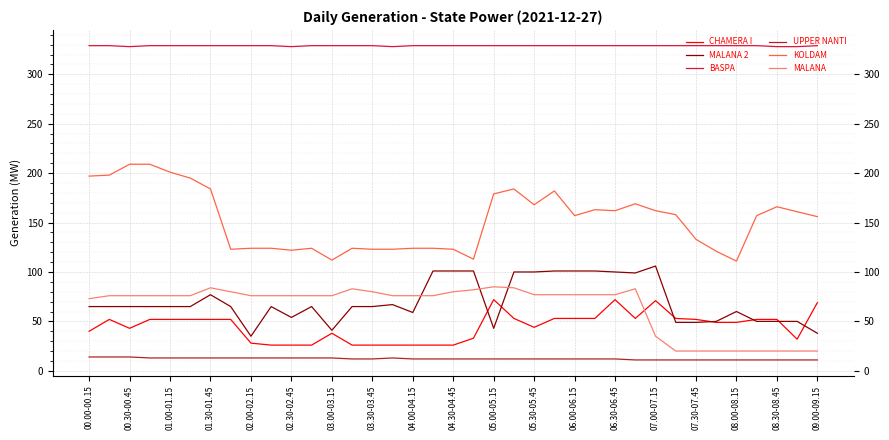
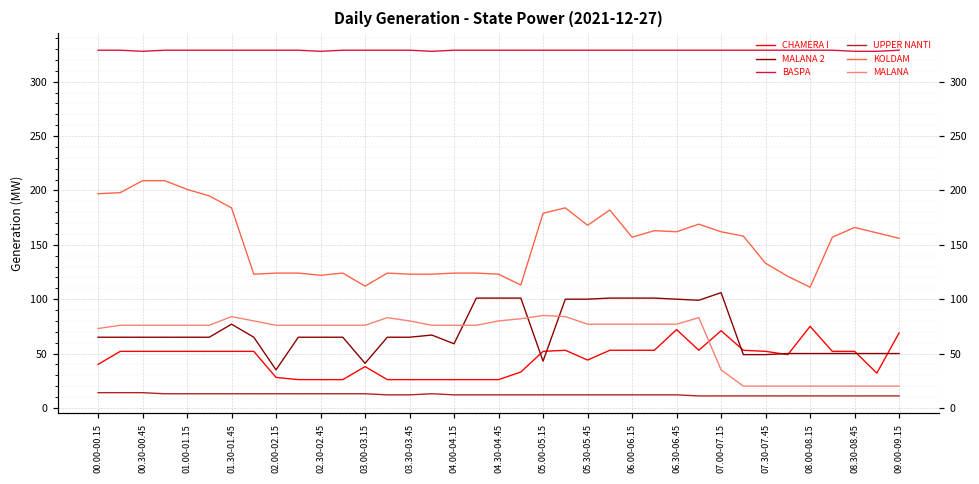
  {
    "CHAMERA I": {
      "00.00-00.15": 40,
-     "00.30-00.45": 40,
+     "00.30-00.45": 50,
      "01.00-01.15": 50,
      "01.30-01.45": 50,
      "02.00-02.15": 30,
      "02.30-02.45": 30,
      "03.00-03.15": 40,
      "03.30-03.45": 30,
      "04.00-04.15": 30,
      "04.30-04.45": 30,
-     "05.00-05.15": 70,
+     "05.00-05.15": 50,
      "05.30-05.45": 40,
      "06.00-06.15": 50,
      "06.30-06.45": 70,
      "07.00-07.15": 70,
      "07.30-07.45": 50,
-     "08.00-08.15": 50,
+     "08.00-08.15": 80,
      "09.00-09.15": 70
    },
    "MALANA 2": {
      "00.00-00.15": 70,
      "00.30-00.45": 70,
      "01.00-01.15": 70,
      "01.30-01.45": 80,
      "02.00-02.15": 40,
-     "02.30-02.45": 50,
+     "02.30-02.45": 70,
      "03.00-03.15": 40,
      "03.30-03.45": 70,
      "04.00-04.15": 60,
      "04.30-04.45": 100,
      "05.00-05.15": 40,
      "05.30-05.45": 100,
      "06.00-06.15": 100,
      "06.30-06.45": 100,
      "07.00-07.15": 110,
      "07.30-07.45": 50,
-     "08.00-08.15": 60,
-     "09.00-09.15": 40
+     "08.00-08.15": 50,
+     "09.00-09.15": 50
    }
  }
